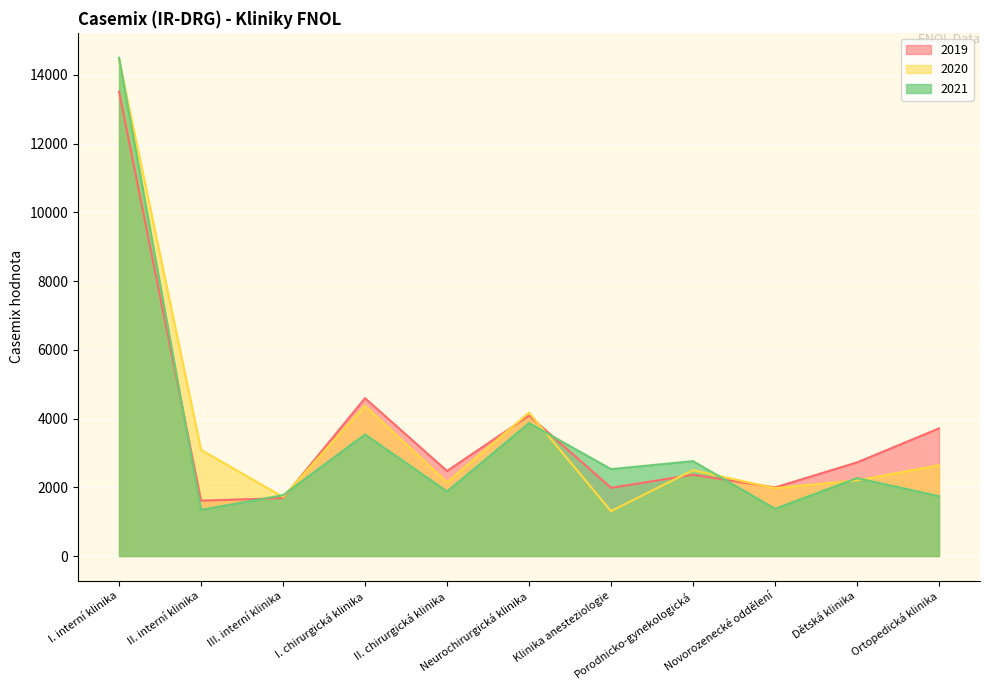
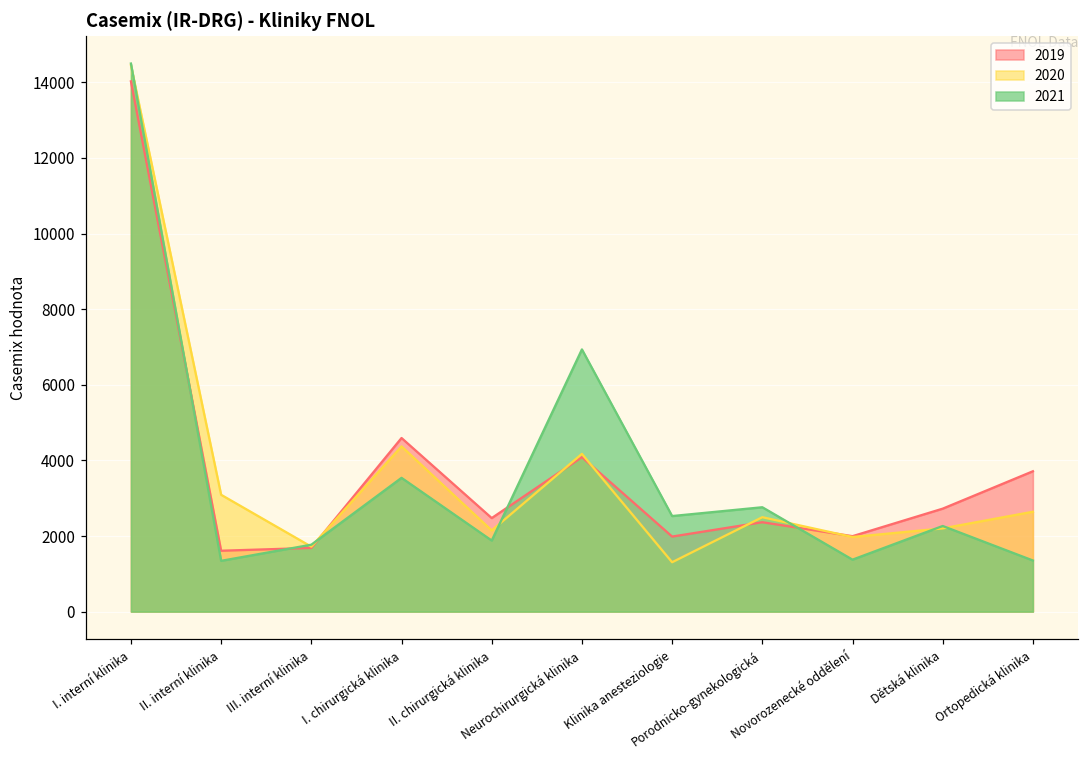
  {
    "2019": {
-     "I. interní klinika": 13500,
+     "I. interní klinika": 14000,
      "II. interní klinika": 1600,
      "I. chirurgická klinika": 4600,
      "II. chirurgická klinika": 2500,
      "Neurochirurgická klinika": 4100,
      "Klinika anesteziologie": 2000,
      "Porodnicko-gynekologická": 2400,
      "Dětská klinika": 2700,
      "Ortopedická klinika": 3700
    },
    "2020": {
      "II. interní klinika": 3100,
      "I. chirurgická klinika": 4400,
      "II. chirurgická klinika": 2100,
      "Neurochirurgická klinika": 4200,
      "Klinika anesteziologie": 1300,
      "Porodnicko-gynekologická": 2500,
      "Ortopedická klinika": 2600
    },
    "2021": {
      "II. interní klinika": 1300,
      "I. chirurgická klinika": 3500,
      "II. chirurgická klinika": 1900,
-     "Neurochirurgická klinika": 3900,
+     "Neurochirurgická klinika": 6900,
      "Klinika anesteziologie": 2500,
      "Porodnicko-gynekologická": 2800,
      "Novorozenecké oddělení": 1400,
-     "Ortopedická klinika": 1700
+     "Ortopedická klinika": 1400
    }
  }
